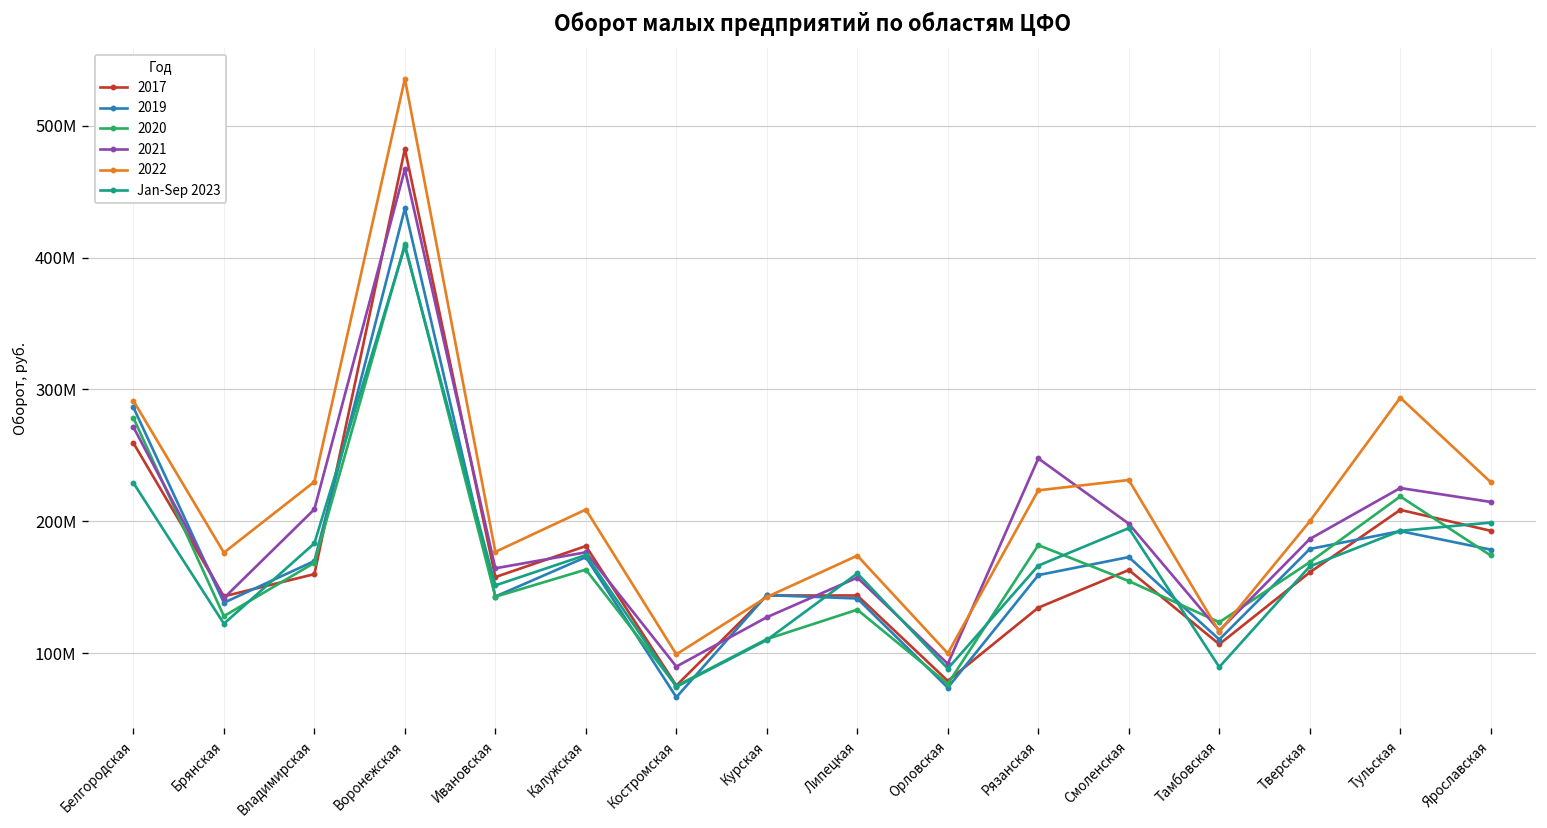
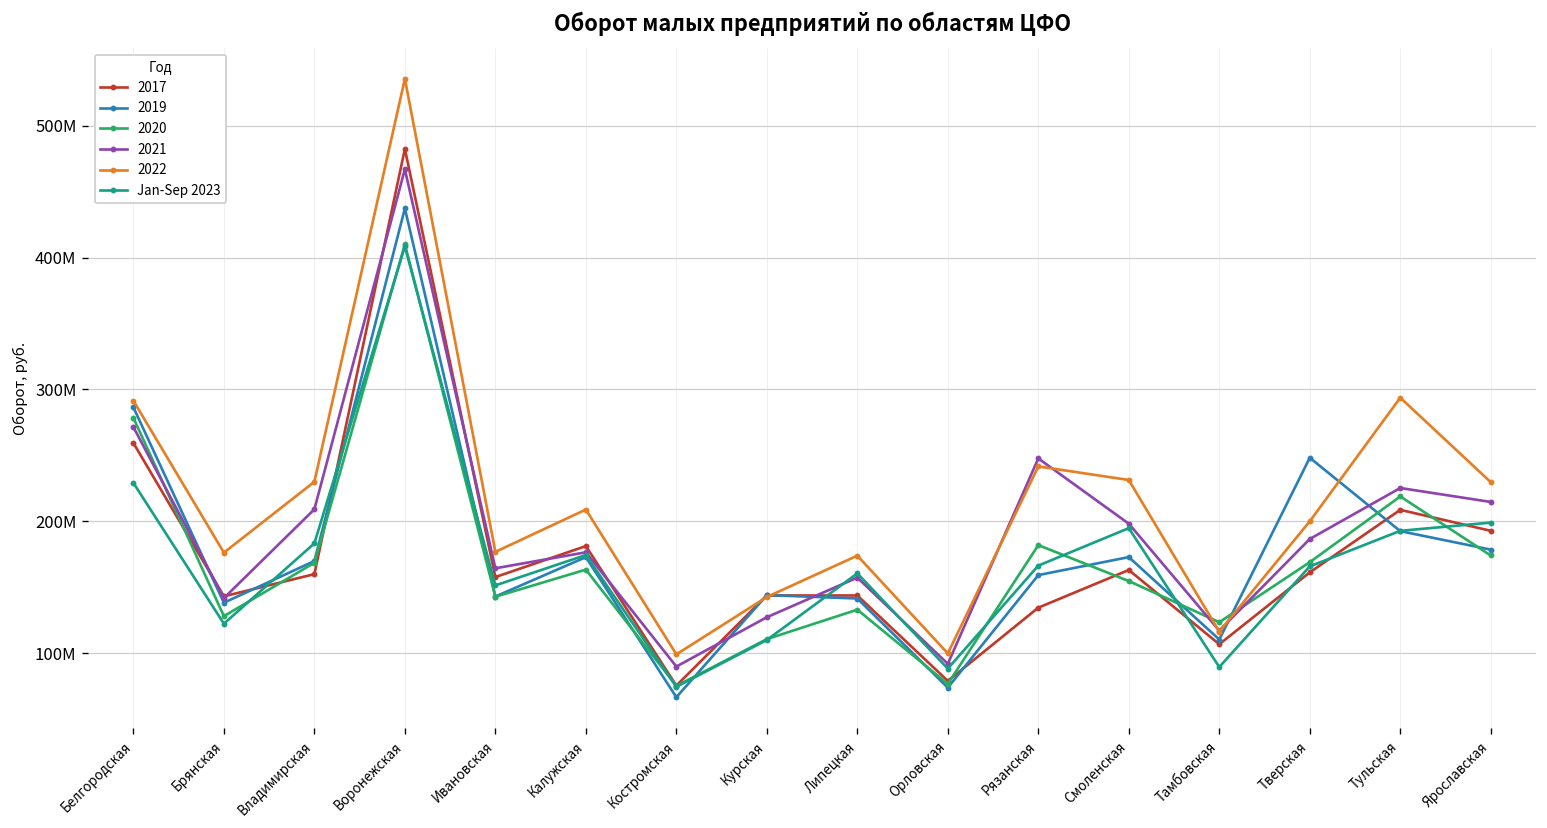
  {
    "2017": {
      "Белгородская": 259000000,
      "Владимирская": 160000000,
      "Воронежская": 482000000,
      "Ивановская": 158000000,
      "Калужская": 181000000,
      "Липецкая": 144000000,
      "Рязанская": 134000000,
      "Смоленская": 163000000,
      "Тамбовская": 107000000,
      "Тверская": 161000000,
      "Тульская": 209000000,
      "Ярославская": 193000000
    },
    "2019": {
      "Белгородская": 286000000,
      "Брянская": 138000000,
      "Воронежская": 437000000,
      "Костромская": 67000000,
      "Липецкая": 141000000,
      "Орловская": 74000000,
      "Рязанская": 159000000,
      "Смоленская": 173000000,
      "Тамбовская": 110000000,
-     "Тверская": 179000000,
+     "Тверская": 248000000,
      "Ярославская": 178000000
    },
    "2021": {
      "Белгородская": 271000000,
      "Владимирская": 209000000,
      "Воронежская": 467000000,
      "Ивановская": 164000000,
      "Костромская": 90000000,
      "Курская": 127000000,
      "Липецкая": 157000000,
      "Орловская": 92000000,
      "Рязанская": 248000000,
      "Смоленская": 198000000,
      "Тверская": 187000000,
      "Тульская": 225000000,
      "Ярославская": 215000000
    },
    "2022": {
      "Белгородская": 291000000,
      "Брянская": 176000000,
      "Владимирская": 230000000,
      "Воронежская": 536000000,
      "Ивановская": 177000000,
      "Калужская": 209000000,
      "Костромская": 99000000,
      "Липецкая": 174000000,
      "Орловская": 100000000,
-     "Рязанская": 223000000,
+     "Рязанская": 242000000,
      "Смоленская": 231000000,
      "Тверская": 200000000,
      "Тульская": 294000000,
      "Ярославская": 230000000
    }
  }
